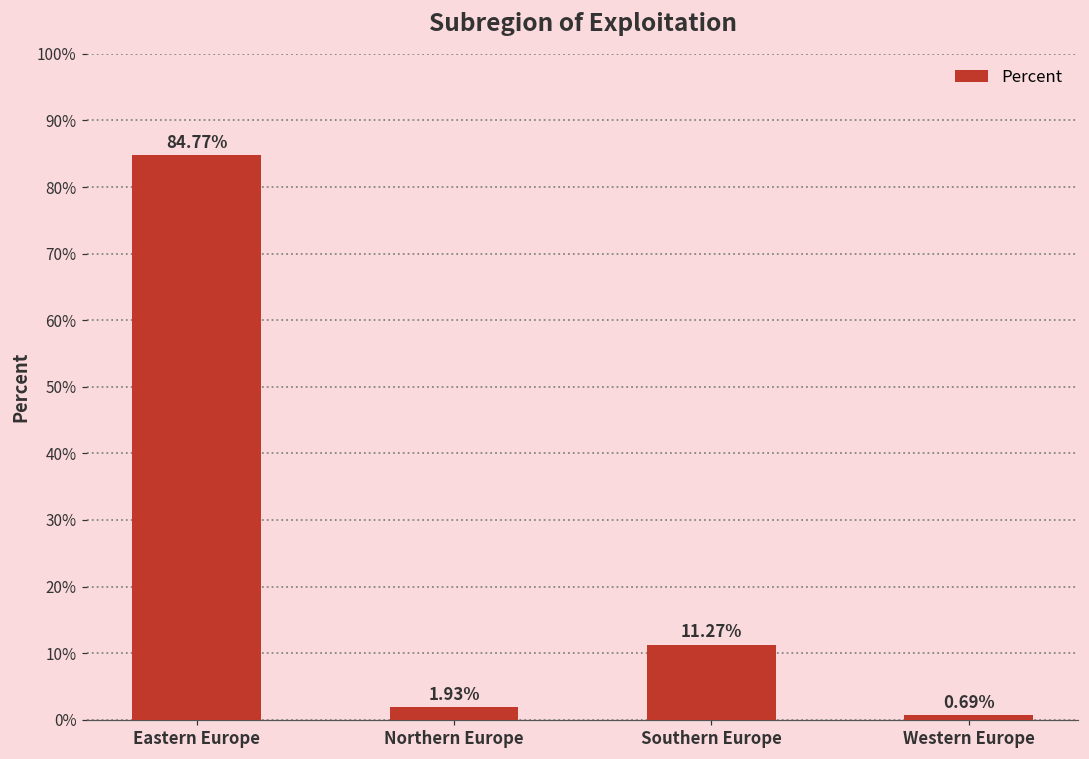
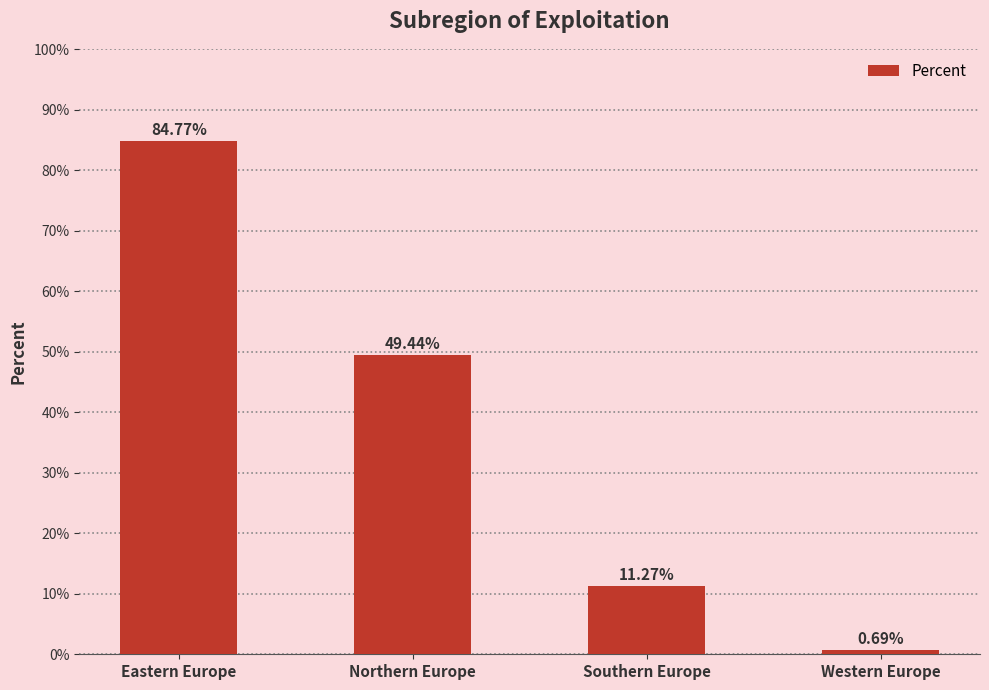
  {
    "Eastern Europe": "84.77%",
-   "Northern Europe": "1.93%",
+   "Northern Europe": "49.44%",
    "Southern Europe": "11.27%",
    "Western Europe": "0.69%"
  }
